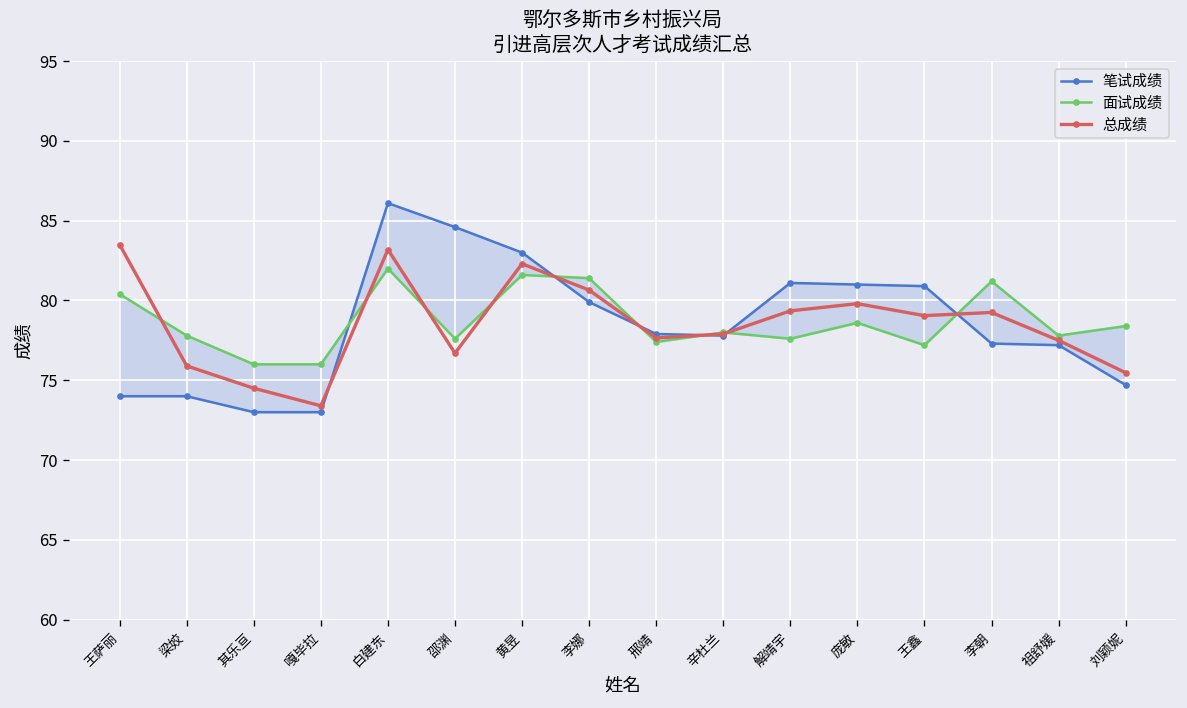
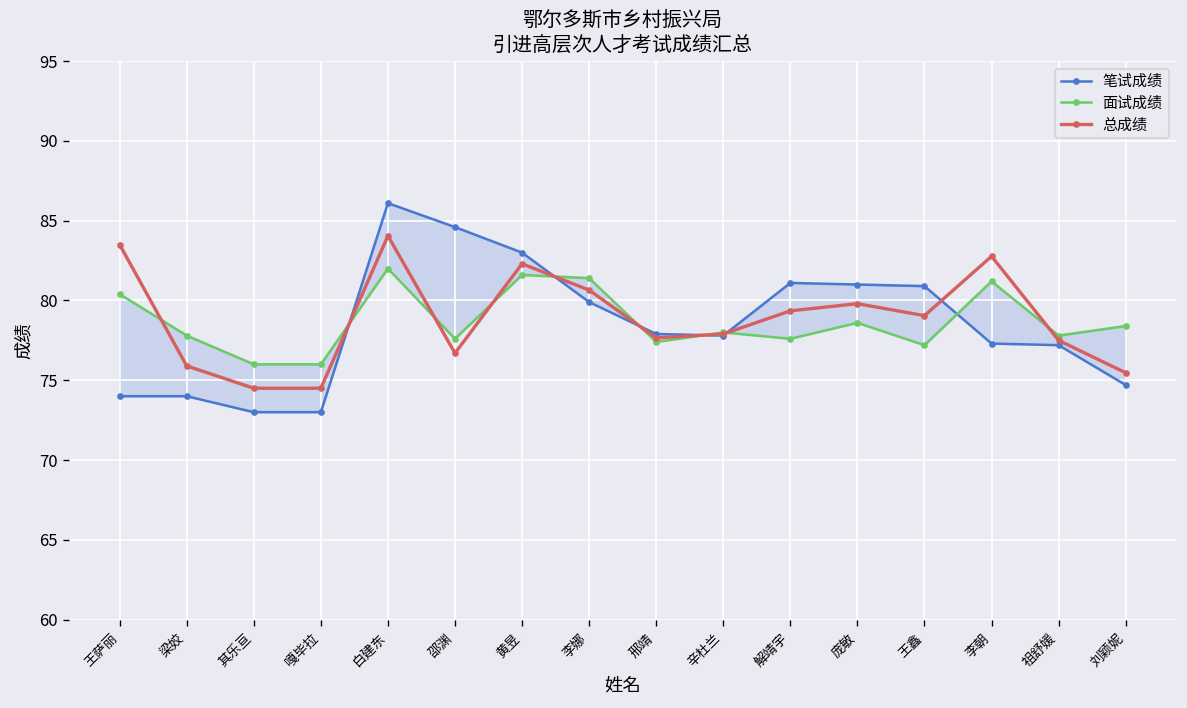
  {
    "面试成绩": {
      "白建东": 82.0,
      "邵渊": 77.6,
      "黄昱": 81.6,
      "邢靖": 77.4,
      "解靖宇": 77.6,
      "庞敏": 78.6,
      "王鑫": 77.2
    },
    "总成绩": {
      "王萨丽": 83.5,
      "梁姣": 75.9,
      "其乐亘": 74.5,
-     "嘎毕拉": 73.4,
-     "白建东": 83.2,
+     "嘎毕拉": 74.5,
+     "白建东": 84.1,
      "邵渊": 76.7,
      "黄昱": 82.3,
      "李娜": 80.7,
      "邢靖": 77.7,
      "解靖宇": 79.4,
      "庞敏": 79.8,
      "王鑫": 79.1,
-     "李朝": 79.3,
+     "李朝": 82.8,
      "祖舒媛": 77.5,
      "刘颖妮": 75.5
    }
  }
